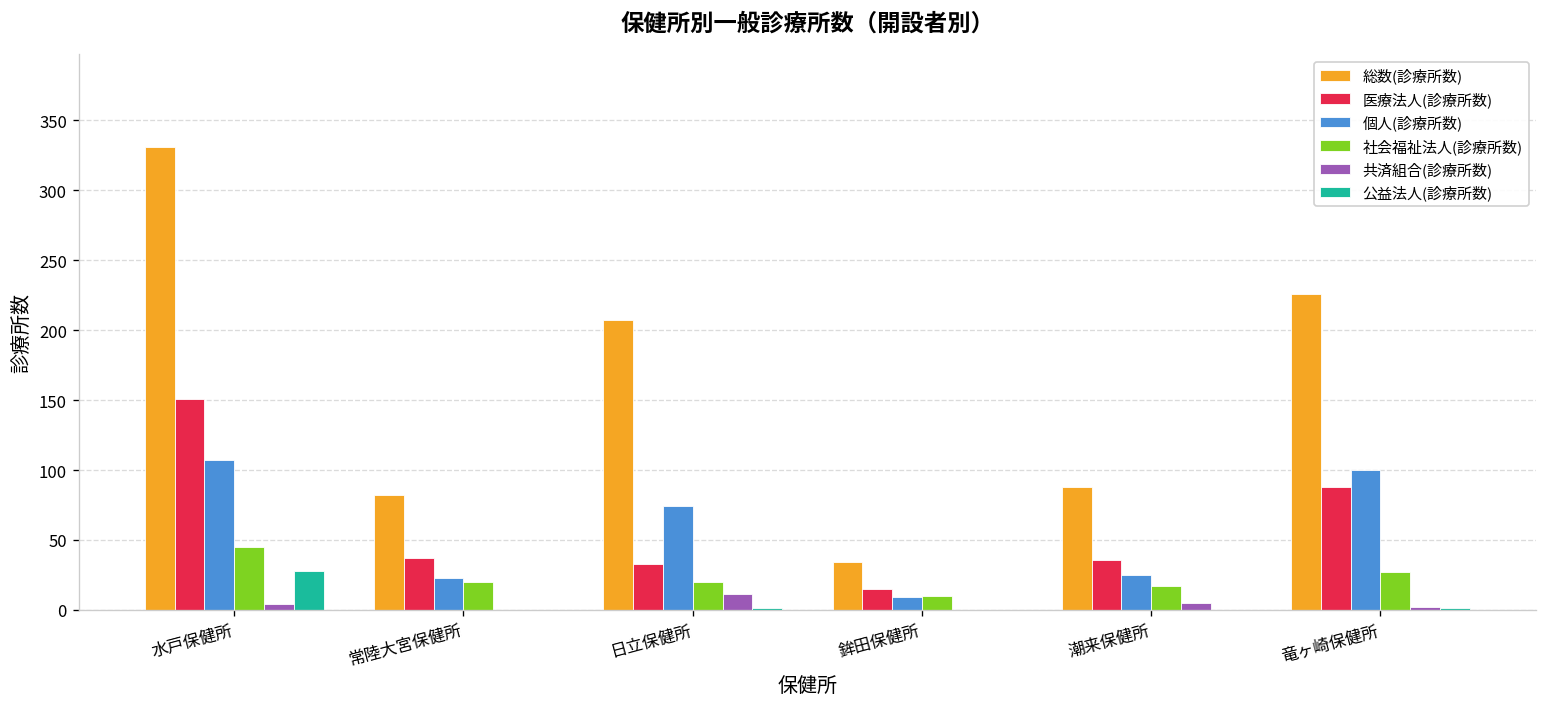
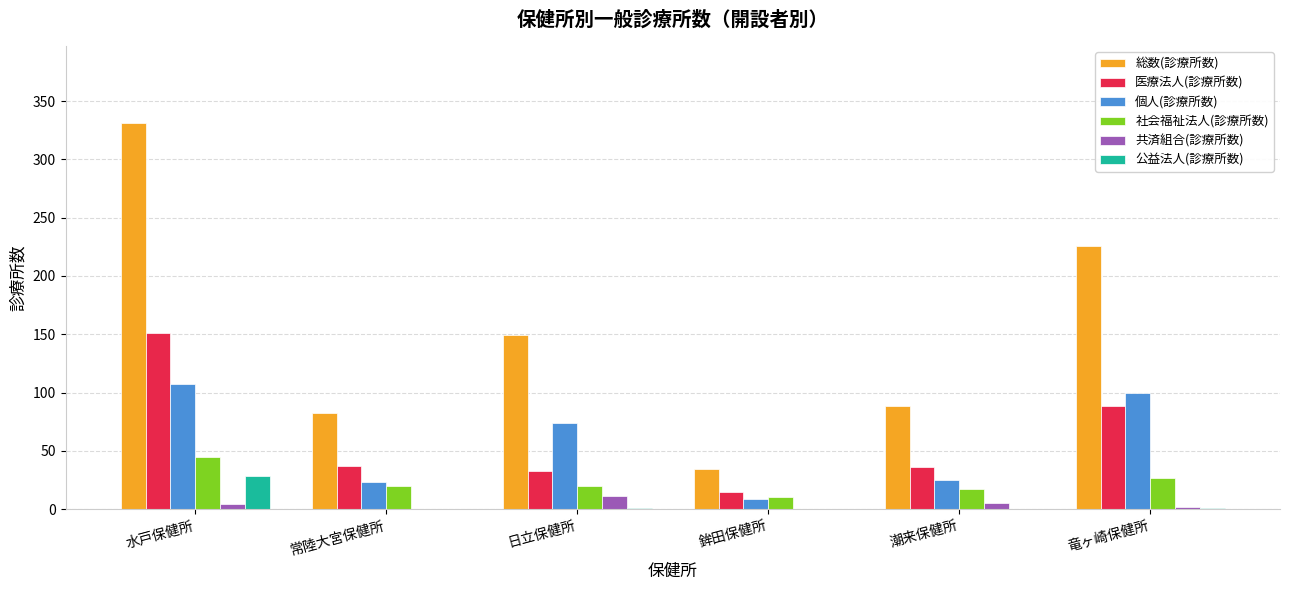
  {
    "総数(診療所数)": {
      "水戸保健所": 331,
      "常陸大宮保健所": 82,
-     "日立保健所": 207,
+     "日立保健所": 149,
      "鉾田保健所": 34,
      "潮来保健所": 88,
      "竜ヶ崎保健所": 226
    },
    "医療法人(診療所数)": {
      "水戸保健所": 151,
      "常陸大宮保健所": 37,
      "日立保健所": 33,
      "鉾田保健所": 15,
      "潮来保健所": 36,
      "竜ヶ崎保健所": 88
    },
    "個人(診療所数)": {
      "水戸保健所": 107,
      "常陸大宮保健所": 23,
      "日立保健所": 74,
      "鉾田保健所": 9,
      "潮来保健所": 25,
      "竜ヶ崎保健所": 100
    },
    "社会福祉法人(診療所数)": {
      "水戸保健所": 45,
      "常陸大宮保健所": 20,
      "日立保健所": 20,
      "鉾田保健所": 10,
      "潮来保健所": 17,
      "竜ヶ崎保健所": 27
    },
    "共済組合(診療所数)": {
      "水戸保健所": 4,
      "常陸大宮保健所": 0,
      "日立保健所": 11,
      "鉾田保健所": 0,
      "潮来保健所": 5
    },
    "公益法人(診療所数)": {
      "水戸保健所": 28,
      "常陸大宮保健所": 0,
      "鉾田保健所": 0,
      "潮来保健所": 0
    }
  }
